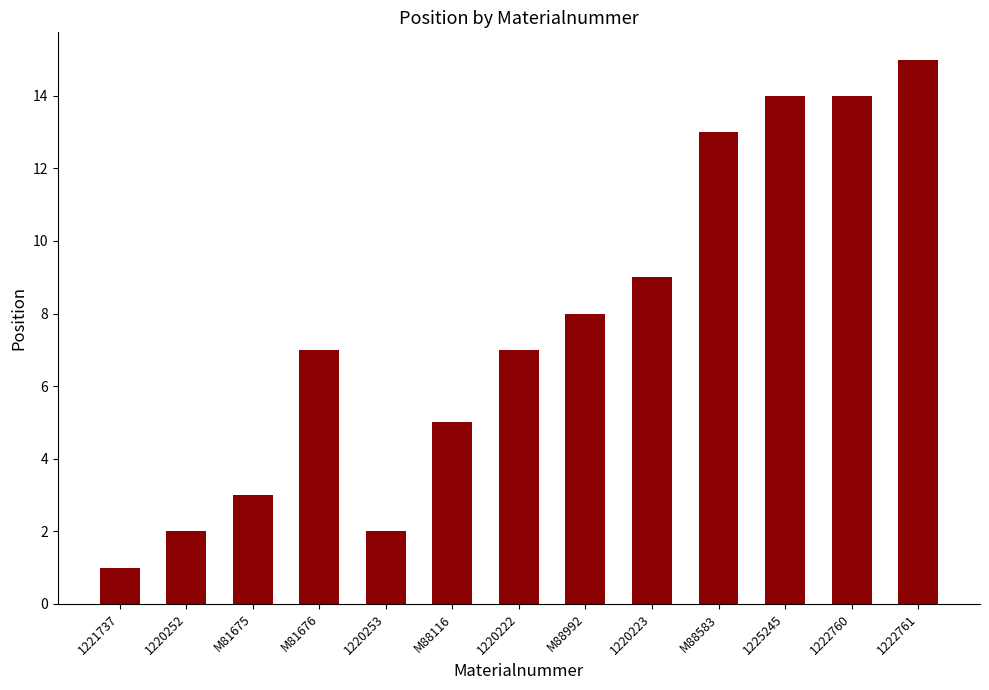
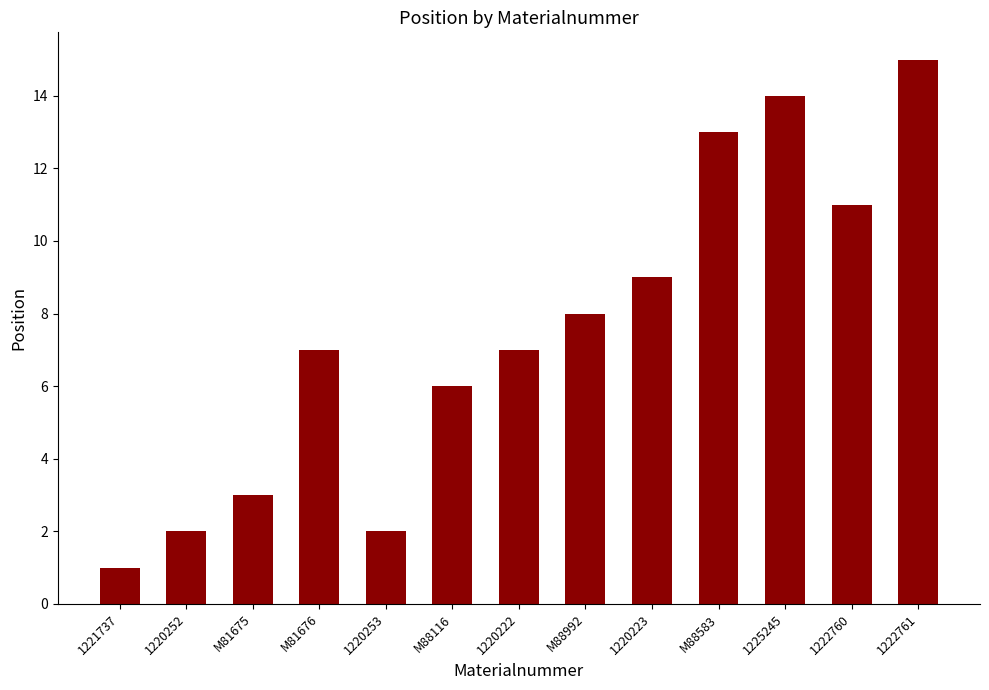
  {
    "1221737": 1,
    "1220252": 2,
    "M81675": 3,
    "M81676": 7,
    "1220253": 2,
-   "M88116": 5,
+   "M88116": 6,
    "1220222": 7,
    "M88992": 8,
    "1220223": 9,
    "M88583": 13,
    "1225245": 14,
-   "1222760": 14,
+   "1222760": 11,
    "1222761": 15
  }
